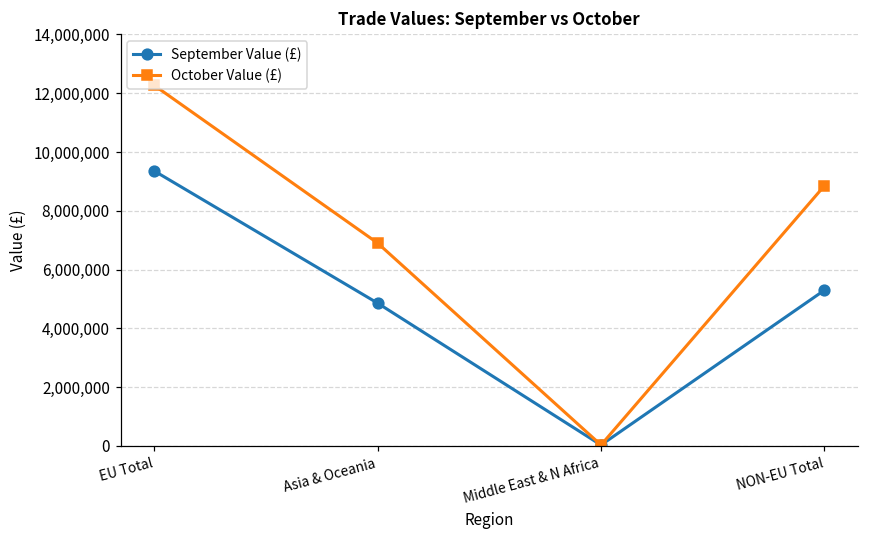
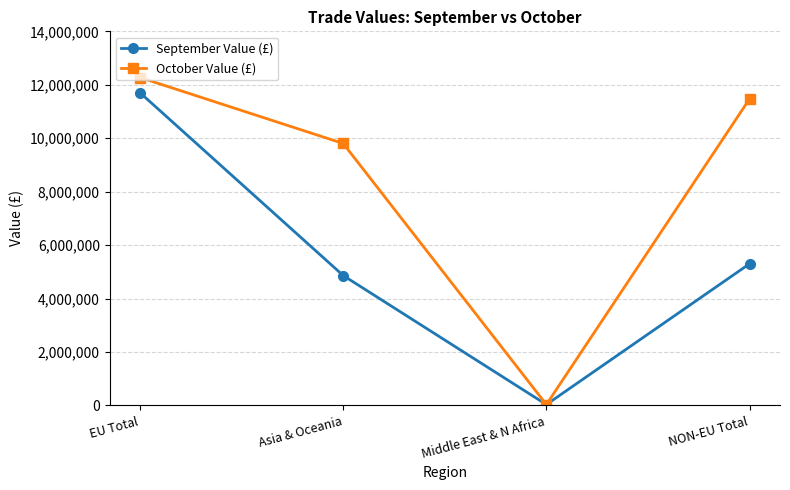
  {
    "September Value (£)": {
-     "EU Total": "9,400,000",
+     "EU Total": "11,700,000",
      "Asia & Oceania": "4,900,000",
      "NON-EU Total": "5,300,000"
    },
    "October Value (£)": {
-     "Asia & Oceania": "6,900,000",
-     "NON-EU Total": "8,900,000"
+     "Asia & Oceania": "9,800,000",
+     "NON-EU Total": "11,500,000"
    }
  }
